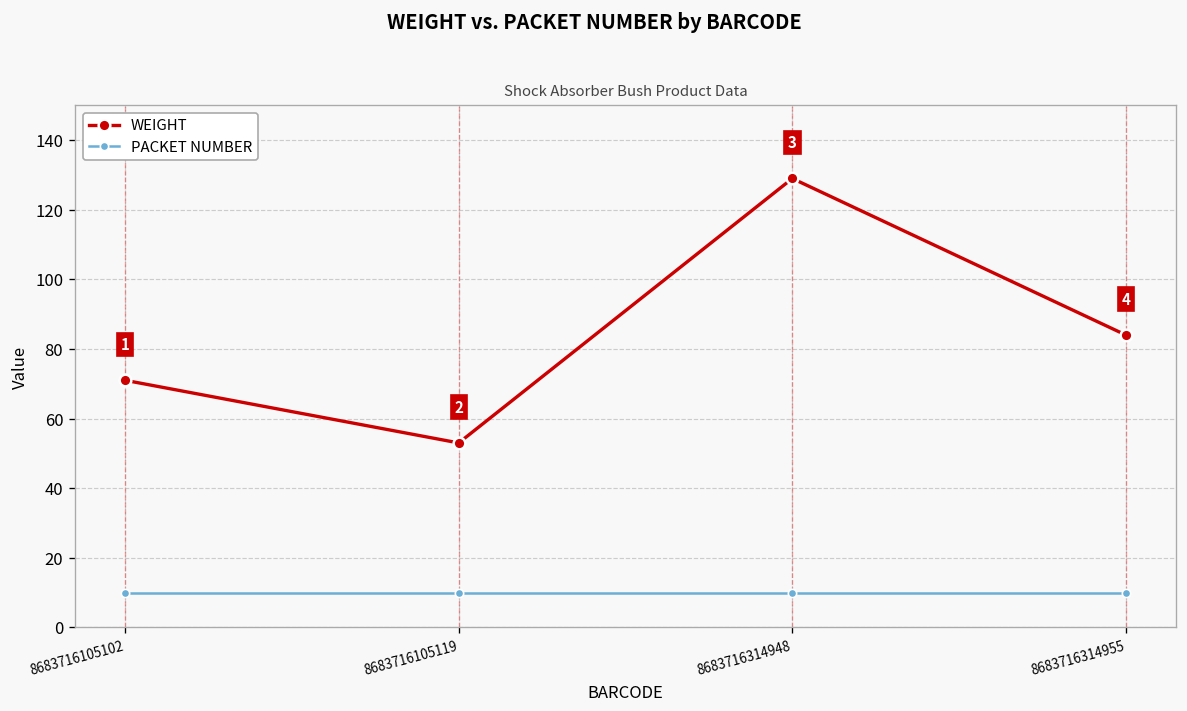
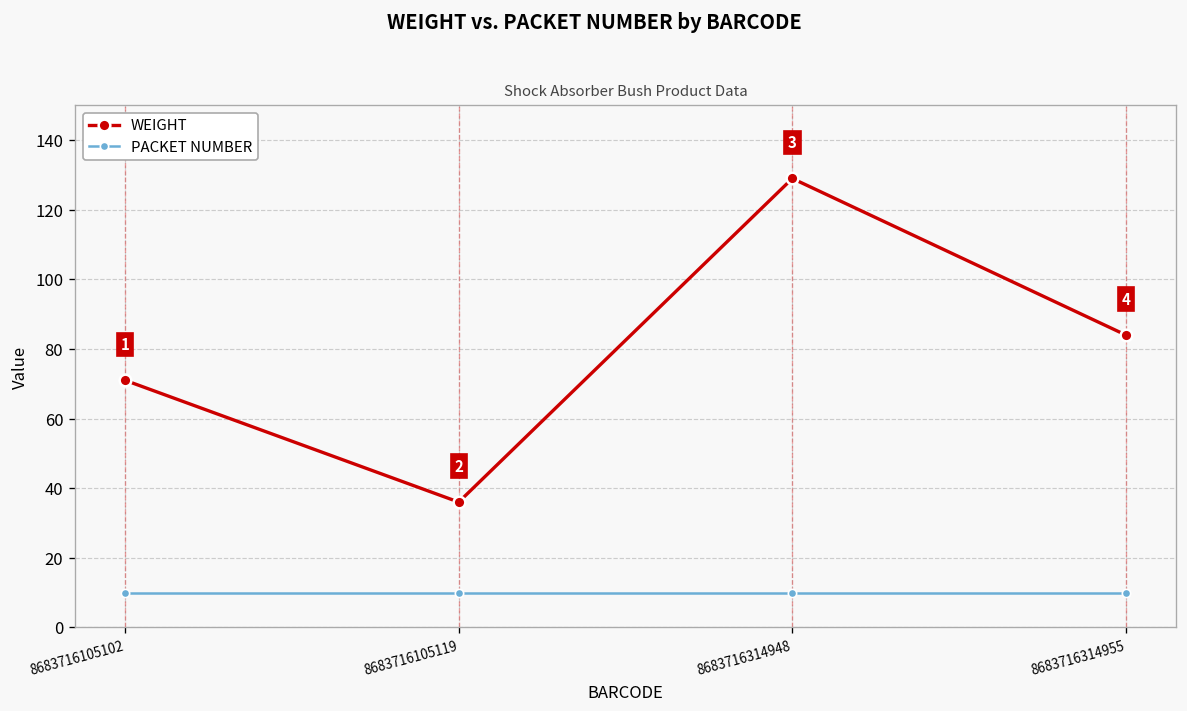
  {
    "WEIGHT": {
-     "8683716105119": 53
+     "8683716105119": 36
    },
    "PACKET NUMBER": {
      "8683716105102": 10,
      "8683716105119": 10,
      "8683716314948": 10,
      "8683716314955": 10
    }
  }
